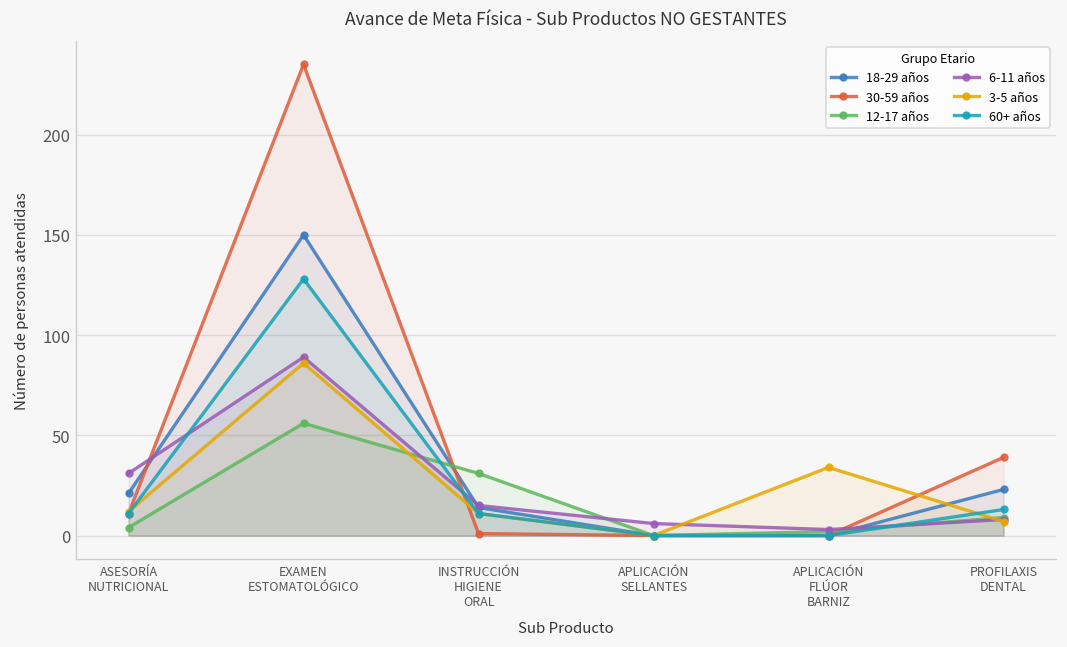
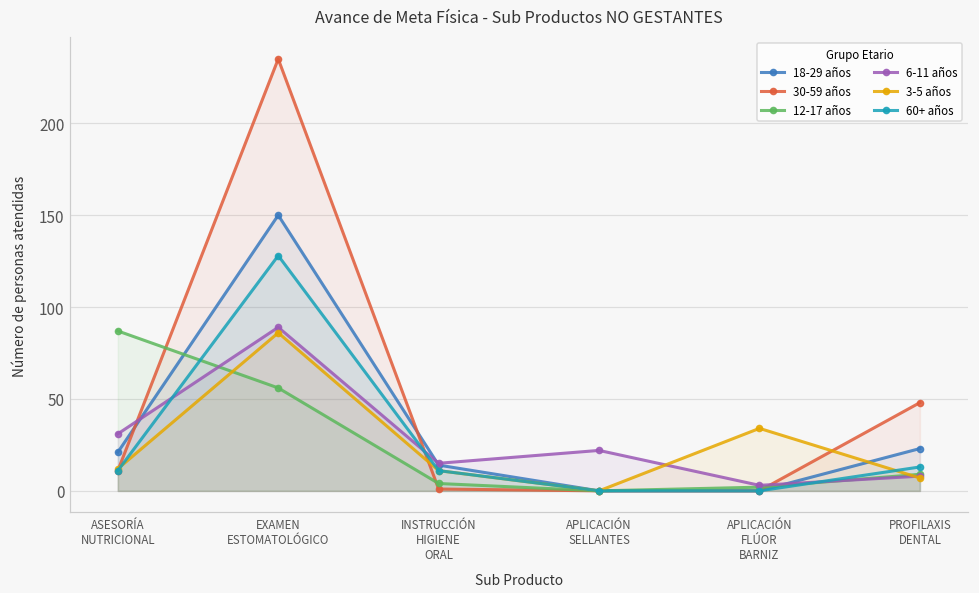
  {
    "30-59 años": {
      "EXAMEN ESTOMATOLÓGICO": 235,
      "INSTRUCCIÓN HIGIENE ORAL": 1,
-     "PROFILAXIS DENTAL": 39
+     "PROFILAXIS DENTAL": 48
    },
    "12-17 años": {
-     "ASESORÍA NUTRICIONAL": 4,
+     "ASESORÍA NUTRICIONAL": 87,
      "EXAMEN ESTOMATOLÓGICO": 56,
-     "INSTRUCCIÓN HIGIENE ORAL": 31
+     "INSTRUCCIÓN HIGIENE ORAL": 4
    },
    "6-11 años": {
      "ASESORÍA NUTRICIONAL": 31,
      "EXAMEN ESTOMATOLÓGICO": 89,
-     "APLICACIÓN SELLANTES": 6
+     "APLICACIÓN SELLANTES": 22
    },
    "3-5 años": {
      "EXAMEN ESTOMATOLÓGICO": 86,
      "APLICACIÓN FLÚOR BARNIZ": 34
    }
  }
